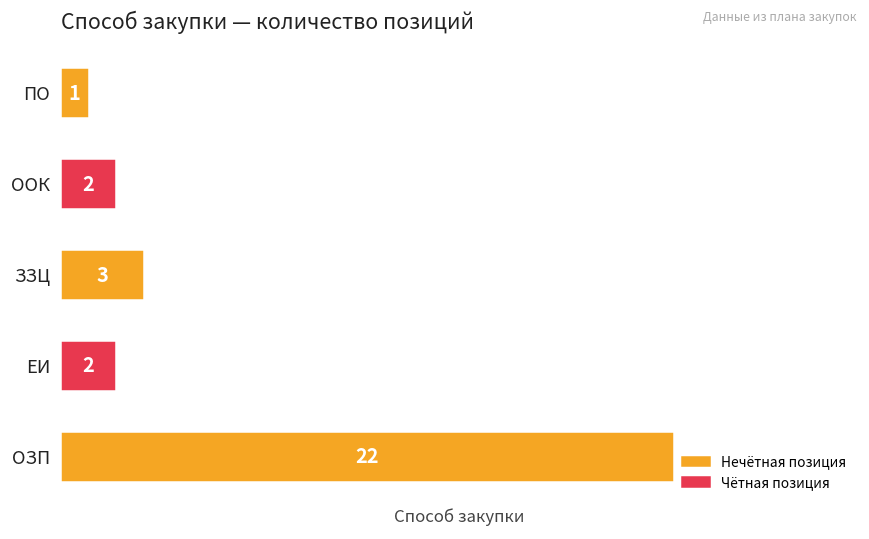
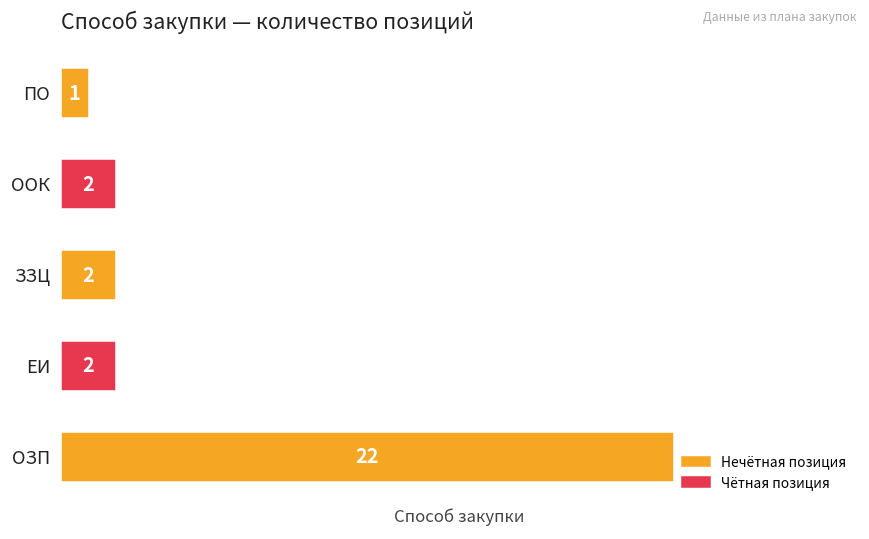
  {
    "ПО": 1,
    "ООК": 2,
-   "ЗЗЦ": 3,
+   "ЗЗЦ": 2,
    "ЕИ": 2,
    "ОЗП": 22
  }
